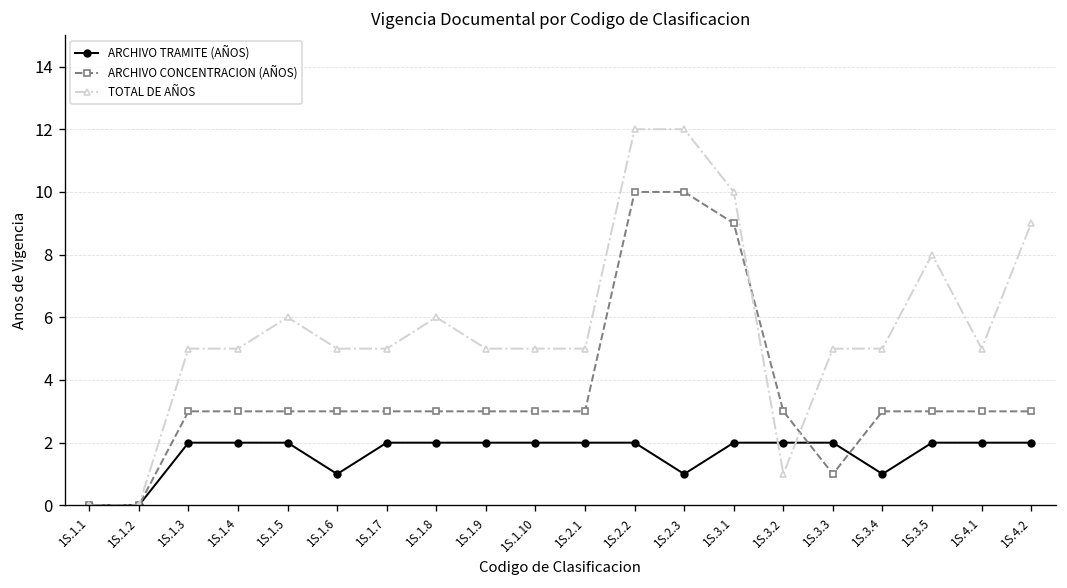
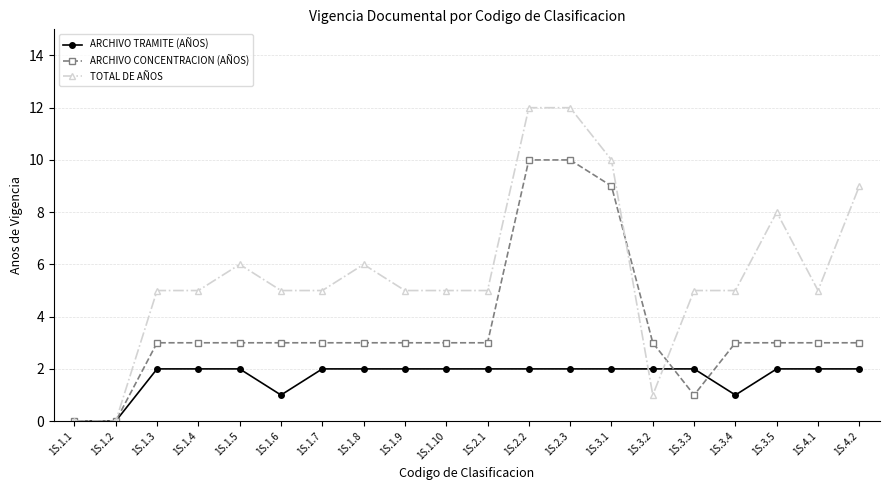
  {
    "ARCHIVO TRAMITE (AÑOS)": {
      "1S.1.3": 2,
      "1S.1.4": 2,
      "1S.1.5": 2,
      "1S.1.6": 1,
      "1S.1.7": 2,
      "1S.1.8": 2,
      "1S.1.9": 2,
      "1S.1.10": 2,
      "1S.2.1": 2,
      "1S.2.2": 2,
-     "1S.2.3": 1,
+     "1S.2.3": 2,
      "1S.3.1": 2,
      "1S.3.2": 2,
      "1S.3.3": 2,
      "1S.3.4": 1,
      "1S.3.5": 2,
      "1S.4.1": 2,
      "1S.4.2": 2
    },
    "ARCHIVO CONCENTRACION (AÑOS)": {
      "1S.1.3": 3,
      "1S.1.4": 3,
      "1S.1.5": 3,
      "1S.1.6": 3,
      "1S.1.7": 3,
      "1S.1.8": 3,
      "1S.1.9": 3,
      "1S.1.10": 3,
      "1S.2.1": 3,
      "1S.2.2": 10,
      "1S.2.3": 10,
      "1S.3.1": 9,
      "1S.3.2": 3,
      "1S.3.3": 1,
      "1S.3.4": 3,
      "1S.3.5": 3,
      "1S.4.1": 3,
      "1S.4.2": 3
    },
    "TOTAL DE AÑOS": {
      "1S.1.3": 5,
      "1S.1.4": 5,
      "1S.1.5": 6,
      "1S.1.6": 5,
      "1S.1.7": 5,
      "1S.1.8": 6,
      "1S.1.9": 5,
      "1S.1.10": 5,
      "1S.2.1": 5,
      "1S.2.2": 12,
      "1S.2.3": 12,
      "1S.3.1": 10,
      "1S.3.2": 1,
      "1S.3.3": 5,
      "1S.3.4": 5,
      "1S.3.5": 8,
      "1S.4.1": 5,
      "1S.4.2": 9
    }
  }
